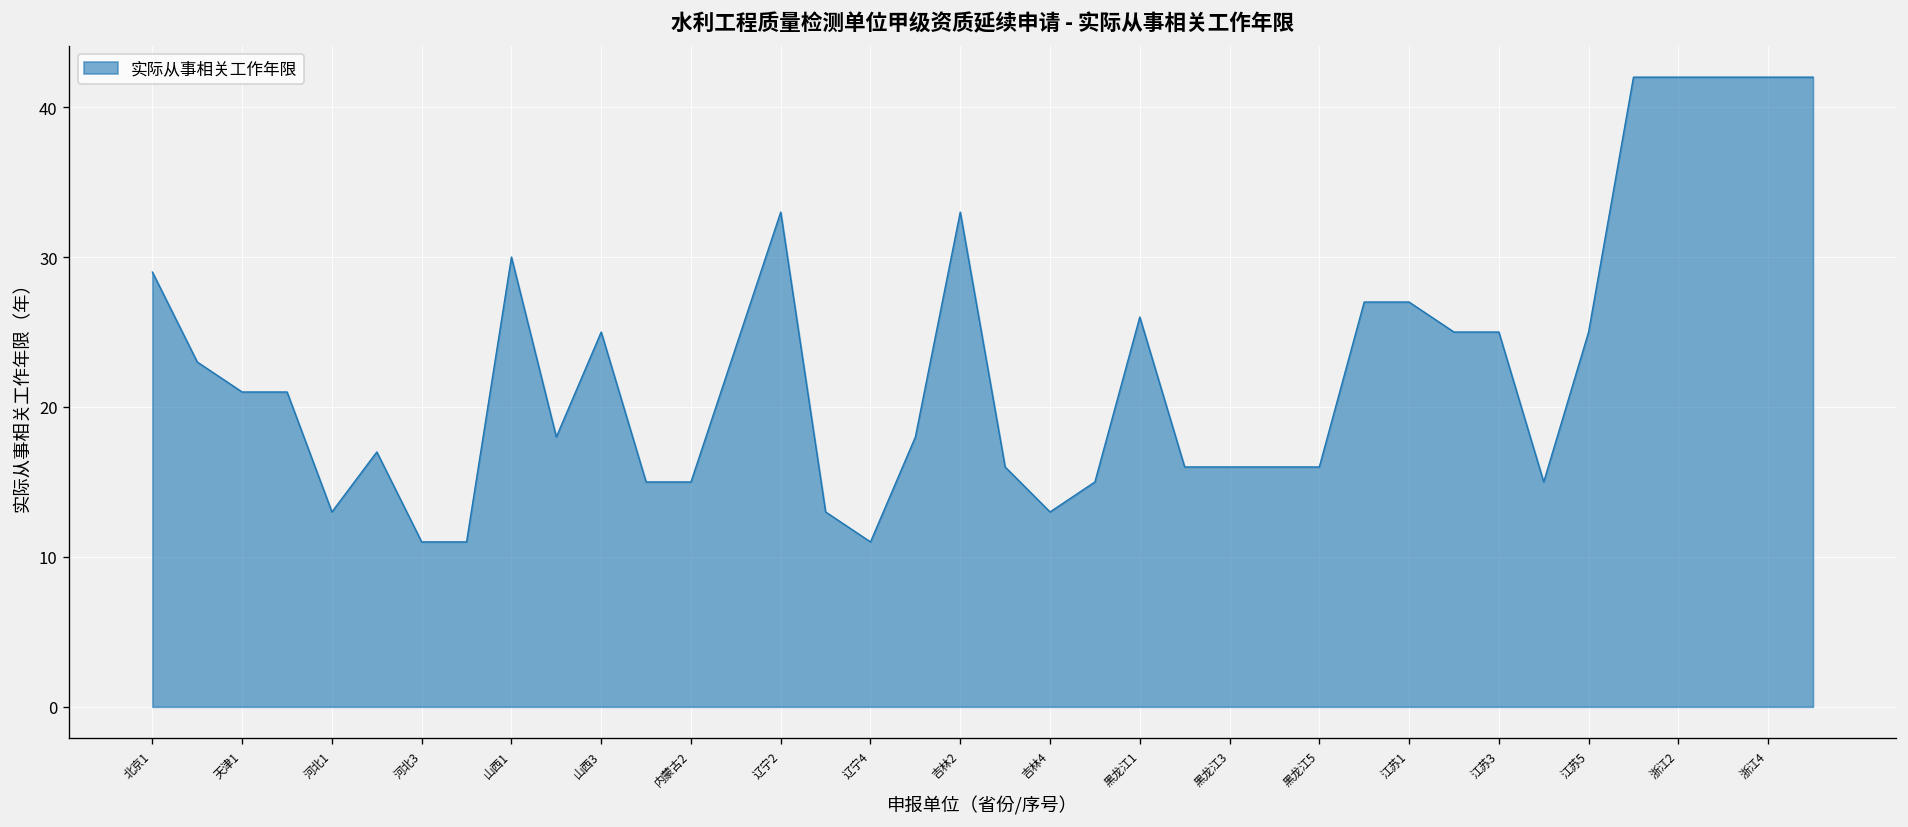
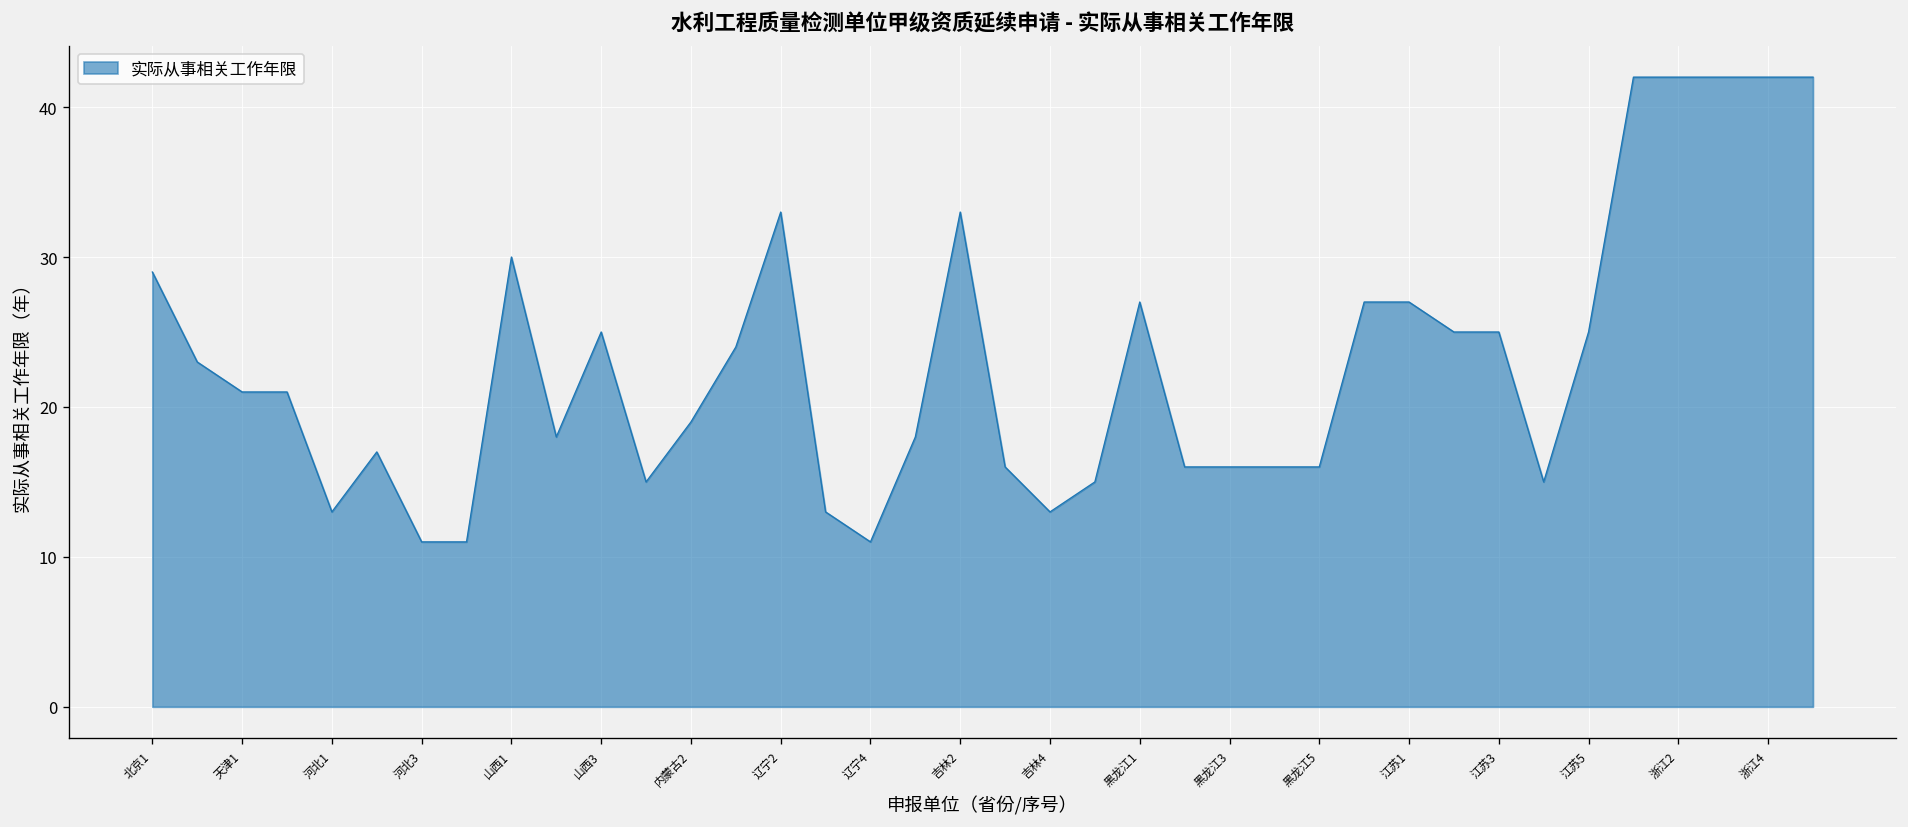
  {
    "北京1": 29,
    "天津1": 21,
    "河北1": 13,
    "河北3": 11,
    "山西1": 30,
    "山西3": 25,
-   "内蒙古2": 15,
+   "内蒙古2": 19,
    "辽宁2": 33,
    "辽宁4": 11,
    "吉林2": 33,
    "吉林4": 13,
-   "黑龙江1": 26,
+   "黑龙江1": 27,
    "黑龙江3": 16,
    "黑龙江5": 16,
    "江苏1": 27,
    "江苏3": 25,
    "江苏5": 25,
    "浙江2": 42,
    "浙江4": 42
  }
